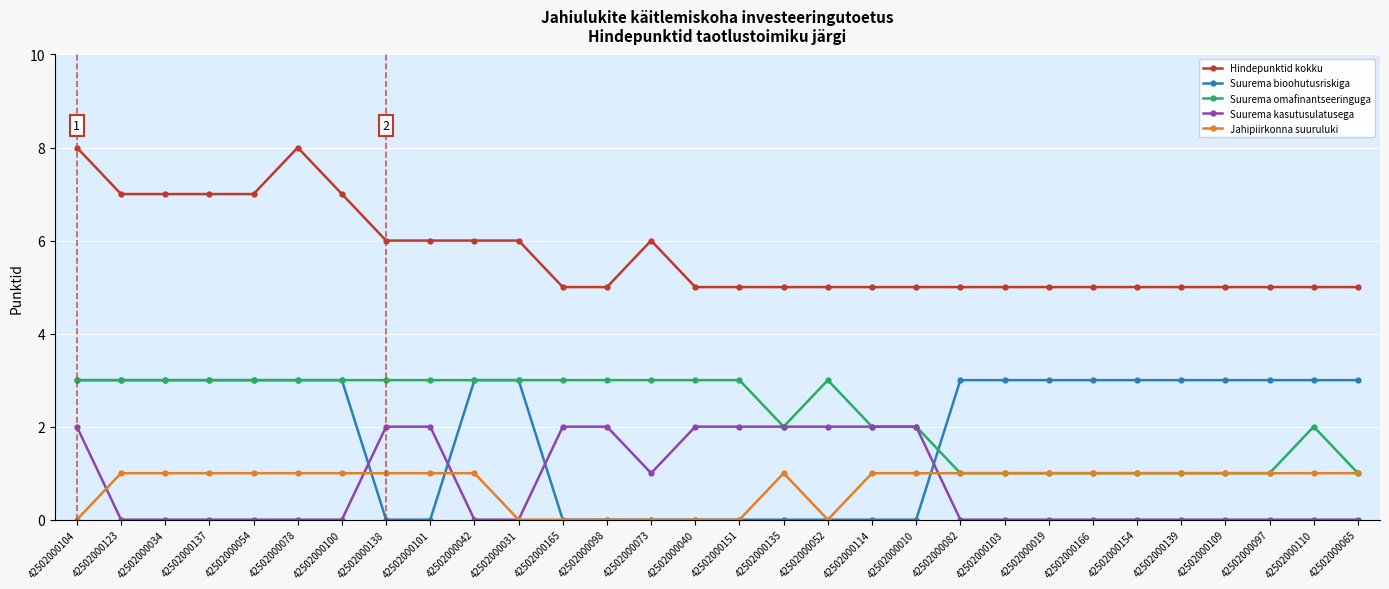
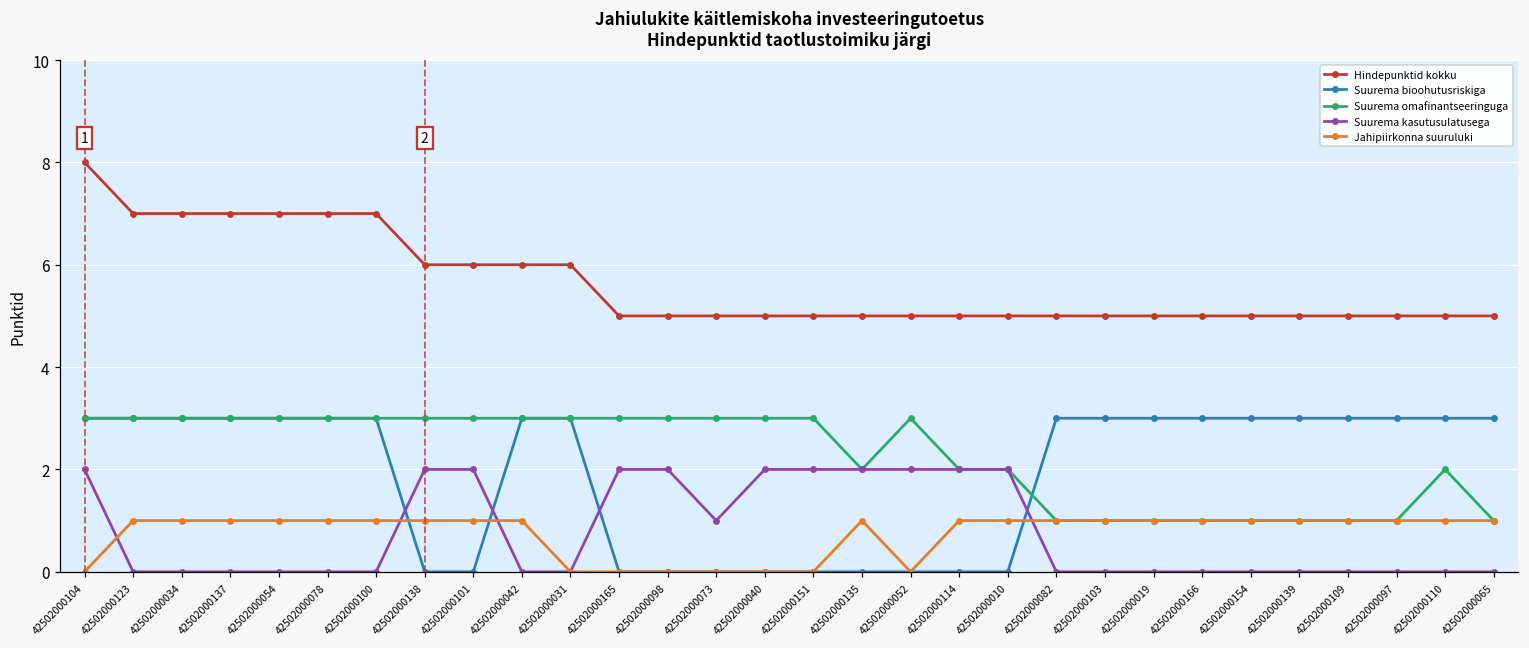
  {
    "Hindepunktid kokku": {
      "42502000123": 7,
      "42502000034": 7,
      "42502000137": 7,
      "42502000054": 7,
-     "42502000078": 8,
+     "42502000078": 7,
      "42502000100": 7,
      "42502000138": 6,
      "42502000101": 6,
      "42502000042": 6,
      "42502000031": 6,
      "42502000165": 5,
      "42502000098": 5,
-     "42502000073": 6,
+     "42502000073": 5,
      "42502000040": 5,
      "42502000151": 5,
      "42502000135": 5,
      "42502000052": 5,
      "42502000114": 5,
      "42502000010": 5,
      "42502000082": 5,
      "42502000103": 5,
      "42502000019": 5,
      "42502000166": 5,
      "42502000154": 5,
      "42502000139": 5,
      "42502000109": 5,
      "42502000097": 5,
      "42502000110": 5,
      "42502000065": 5
    },
    "Suurema bioohutusriskiga": {
      "42502000138": 0,
      "42502000101": 0,
      "42502000135": 0,
      "42502000114": 0,
      "42502000010": 0,
      "42502000082": 3,
      "42502000103": 3,
      "42502000019": 3,
      "42502000166": 3,
      "42502000154": 3,
      "42502000139": 3,
      "42502000109": 3,
      "42502000097": 3,
      "42502000110": 3,
      "42502000065": 3
    },
    "Suurema omafinantseeringuga": {
      "42502000138": 3,
      "42502000101": 3,
      "42502000165": 3,
      "42502000098": 3,
      "42502000073": 3,
      "42502000040": 3,
      "42502000151": 3,
      "42502000052": 3,
      "42502000110": 2
    },
    "Suurema kasutusulatusega": {
      "42502000104": 2,
      "42502000123": 0,
      "42502000034": 0,
      "42502000137": 0,
      "42502000054": 0,
      "42502000078": 0,
      "42502000100": 0,
      "42502000138": 2,
      "42502000101": 2,
      "42502000042": 0,
      "42502000165": 2,
      "42502000098": 2,
      "42502000073": 1,
      "42502000040": 2,
      "42502000151": 2,
      "42502000052": 2,
      "42502000082": 0,
      "42502000103": 0,
      "42502000019": 0,
      "42502000166": 0,
      "42502000154": 0,
      "42502000139": 0,
      "42502000109": 0,
      "42502000097": 0,
      "42502000110": 0,
      "42502000065": 0
    },
    "Jahipiirkonna suuruluki": {
      "42502000104": 0,
      "42502000123": 1,
      "42502000034": 1,
      "42502000137": 1,
      "42502000054": 1,
      "42502000078": 1,
      "42502000100": 1,
      "42502000138": 1,
      "42502000101": 1,
      "42502000042": 1,
      "42502000135": 1,
      "42502000114": 1,
      "42502000010": 1,
      "42502000110": 1
    }
  }
